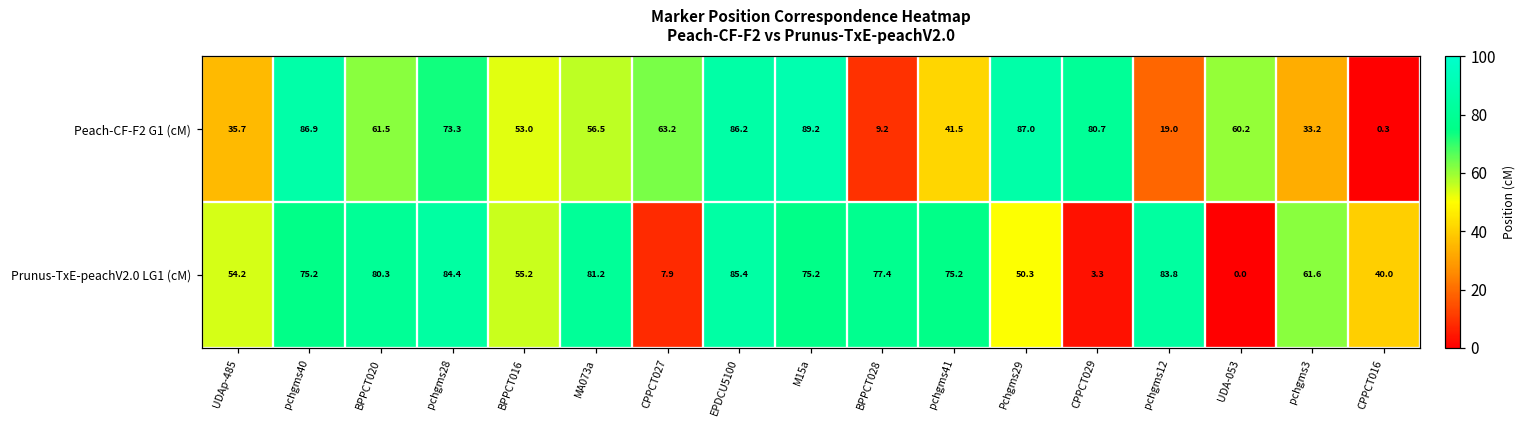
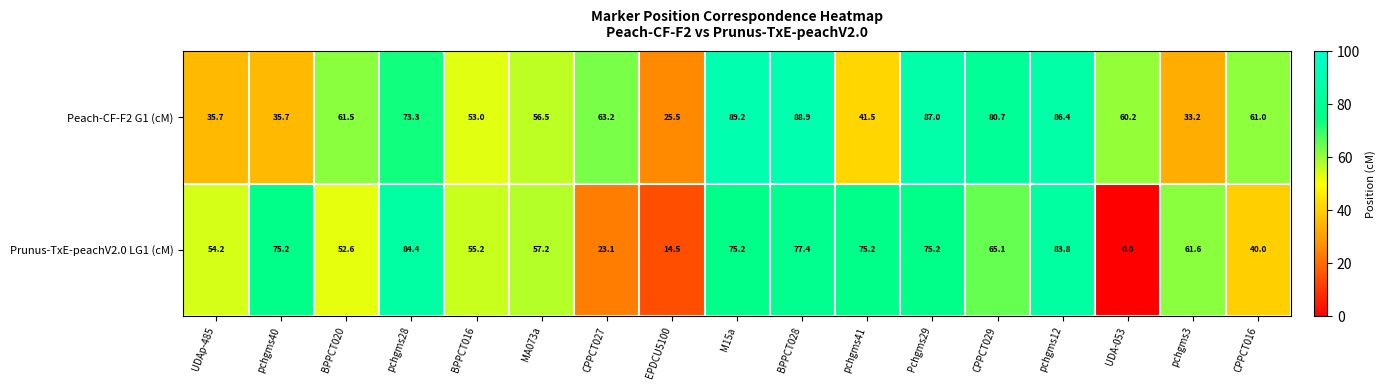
  {
    "Peach-CF-F2 G1 (cM)": {
      "UDAp-485": 35.7,
-     "pchgms40": 86.9,
+     "pchgms40": 35.7,
      "BPPCT020": 61.5,
      "pchgms28": 73.3,
      "BPPCT016": 53.0,
      "MA073a": 56.5,
      "CPPCT027": 63.2,
-     "EPDCU5100": 86.2,
+     "EPDCU5100": 25.5,
      "M15a": 89.2,
-     "BPPCT028": 9.2,
+     "BPPCT028": 88.9,
      "pchgms41": 41.5,
      "Pchgms29": 87.0,
      "CPPCT029": 80.7,
-     "pchgms12": 19.0,
+     "pchgms12": 86.4,
      "UDA-053": 60.2,
      "pchgms3": 33.2,
-     "CPPCT016": 0.3
+     "CPPCT016": 61.0
    },
    "Prunus-TxE-peachV2.0 LG1 (cM)": {
      "UDAp-485": 54.2,
      "pchgms40": 75.2,
-     "BPPCT020": 80.3,
+     "BPPCT020": 52.6,
      "pchgms28": 84.4,
      "BPPCT016": 55.2,
-     "MA073a": 81.2,
-     "CPPCT027": 7.9,
-     "EPDCU5100": 85.4,
+     "MA073a": 57.2,
+     "CPPCT027": 23.1,
+     "EPDCU5100": 14.5,
      "M15a": 75.2,
      "BPPCT028": 77.4,
      "pchgms41": 75.2,
-     "Pchgms29": 50.3,
-     "CPPCT029": 3.3,
+     "Pchgms29": 75.2,
+     "CPPCT029": 65.1,
      "pchgms12": 83.8,
      "UDA-053": 0.0,
      "pchgms3": 61.6,
      "CPPCT016": 40.0
    }
  }
